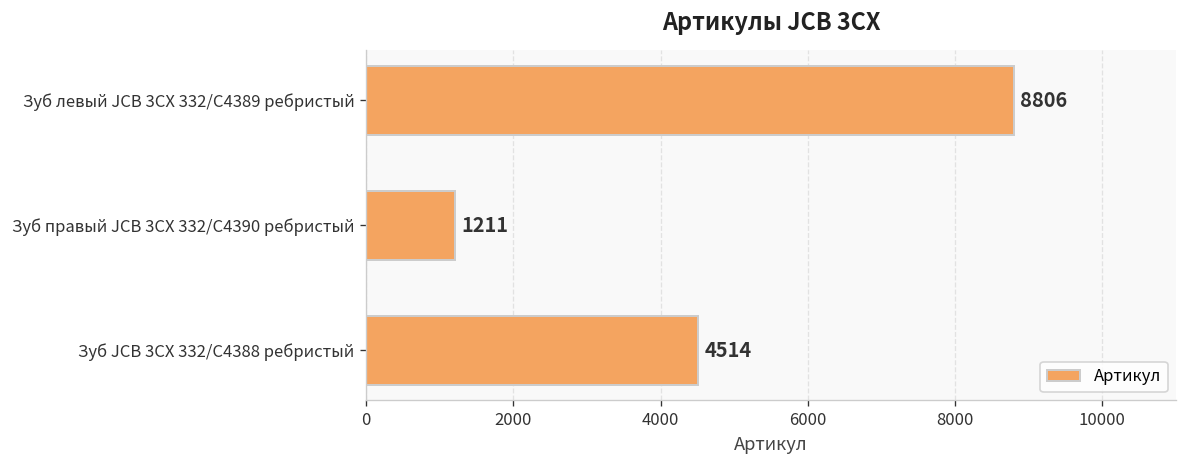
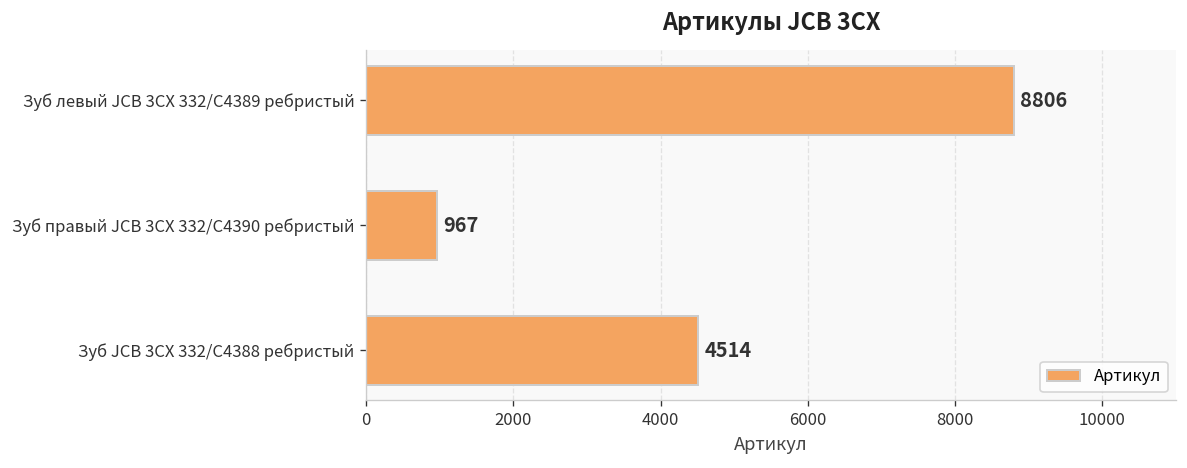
  {
    "Зуб левый JCB 3CX 332/C4389 ребристый": 8806,
-   "Зуб правый JCB 3CX 332/C4390 ребристый": 1211,
+   "Зуб правый JCB 3CX 332/C4390 ребристый": 967,
    "Зуб JCB 3CX 332/C4388 ребристый": 4514
  }
